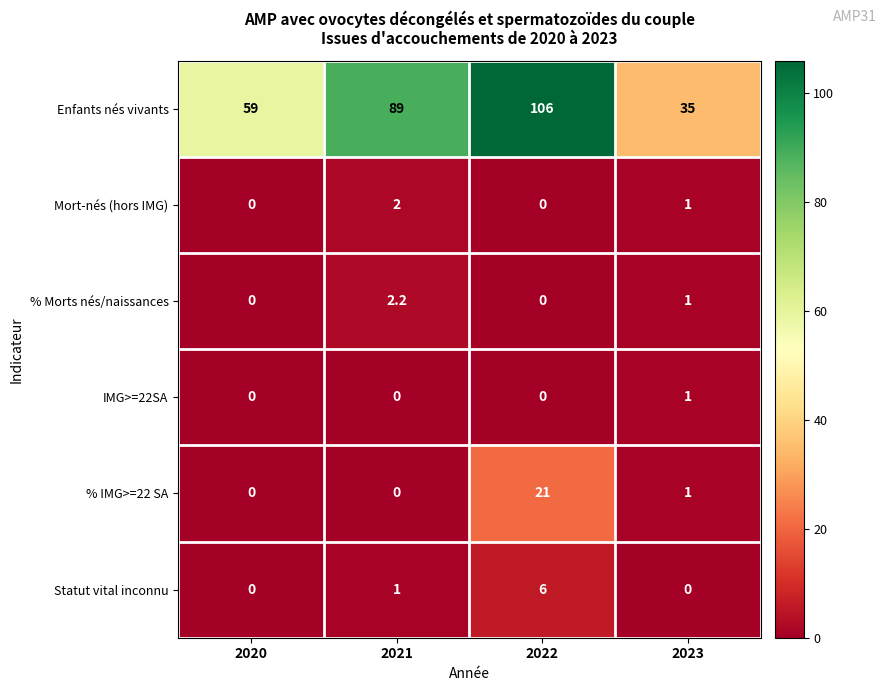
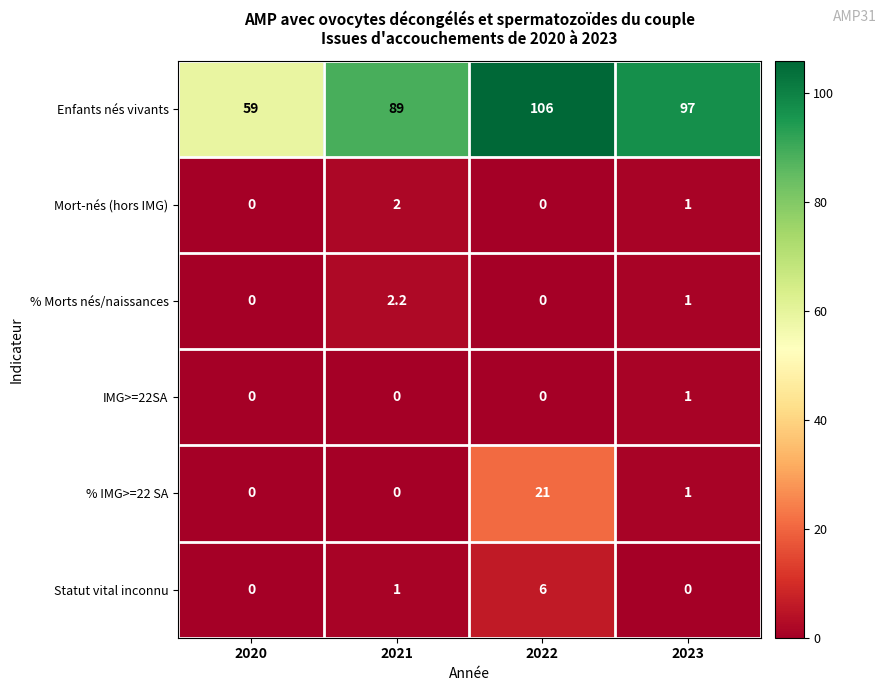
  {
    "Enfants nés vivants": {
      "2020": 59,
      "2021": 89,
      "2022": 106,
-     "2023": 35
+     "2023": 97
    },
    "Mort-nés (hors IMG)": {
      "2020": 0,
      "2021": 2,
      "2022": 0,
      "2023": 1
    },
    "% Morts nés/naissances": {
      "2020": 0,
      "2021": 2.2,
      "2022": 0,
      "2023": 1
    },
    "IMG>=22SA": {
      "2020": 0,
      "2021": 0,
      "2022": 0,
      "2023": 1
    },
    "% IMG>=22 SA": {
      "2020": 0,
      "2021": 0,
      "2022": 21,
      "2023": 1
    },
    "Statut vital inconnu": {
      "2020": 0,
      "2021": 1,
      "2022": 6,
      "2023": 0
    }
  }
